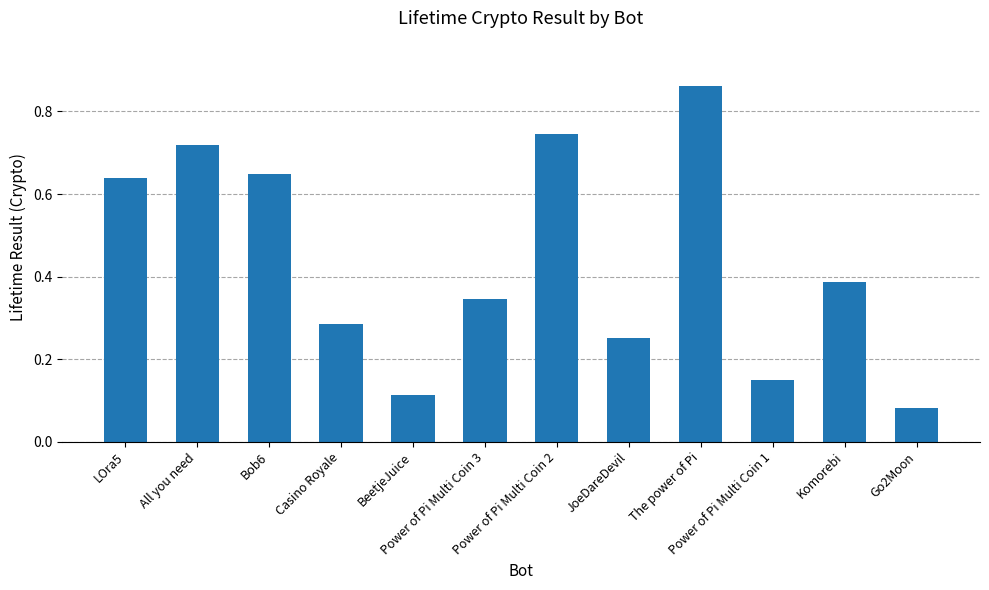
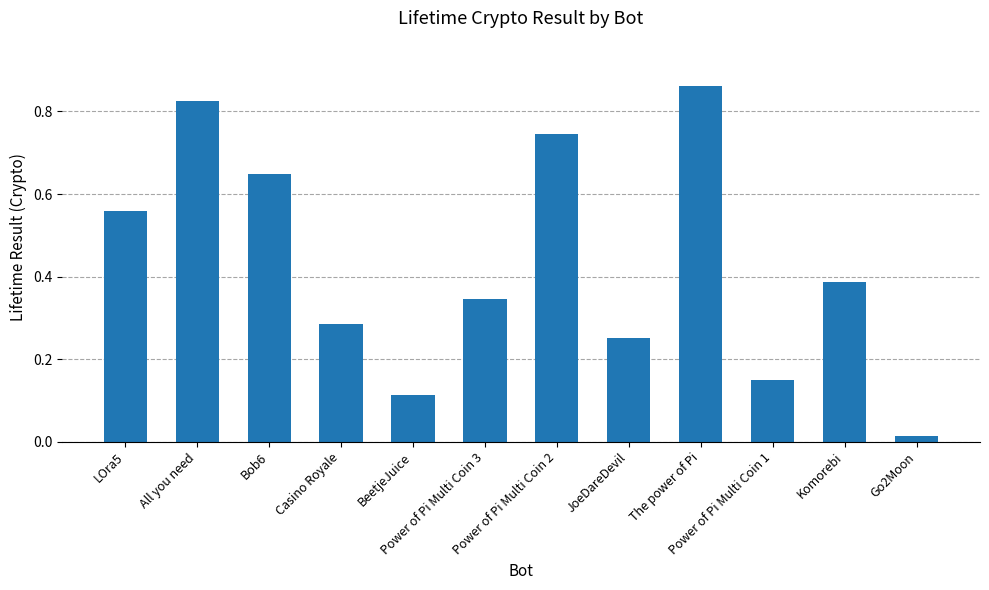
  {
-   "LOra5": 0.64,
-   "All you need": 0.72,
+   "LOra5": 0.56,
+   "All you need": 0.83,
    "Bob6": 0.65,
    "Casino Royale": 0.28,
    "BeetjeJuice": 0.11,
    "Power of Pi Multi Coin 3": 0.35,
    "Power of Pi Multi Coin 2": 0.75,
    "JoeDareDevil": 0.25,
    "The power of Pi": 0.86,
    "Power of Pi Multi Coin 1": 0.15,
    "Komorebi": 0.39,
-   "Go2Moon": 0.08
+   "Go2Moon": 0.01
  }
